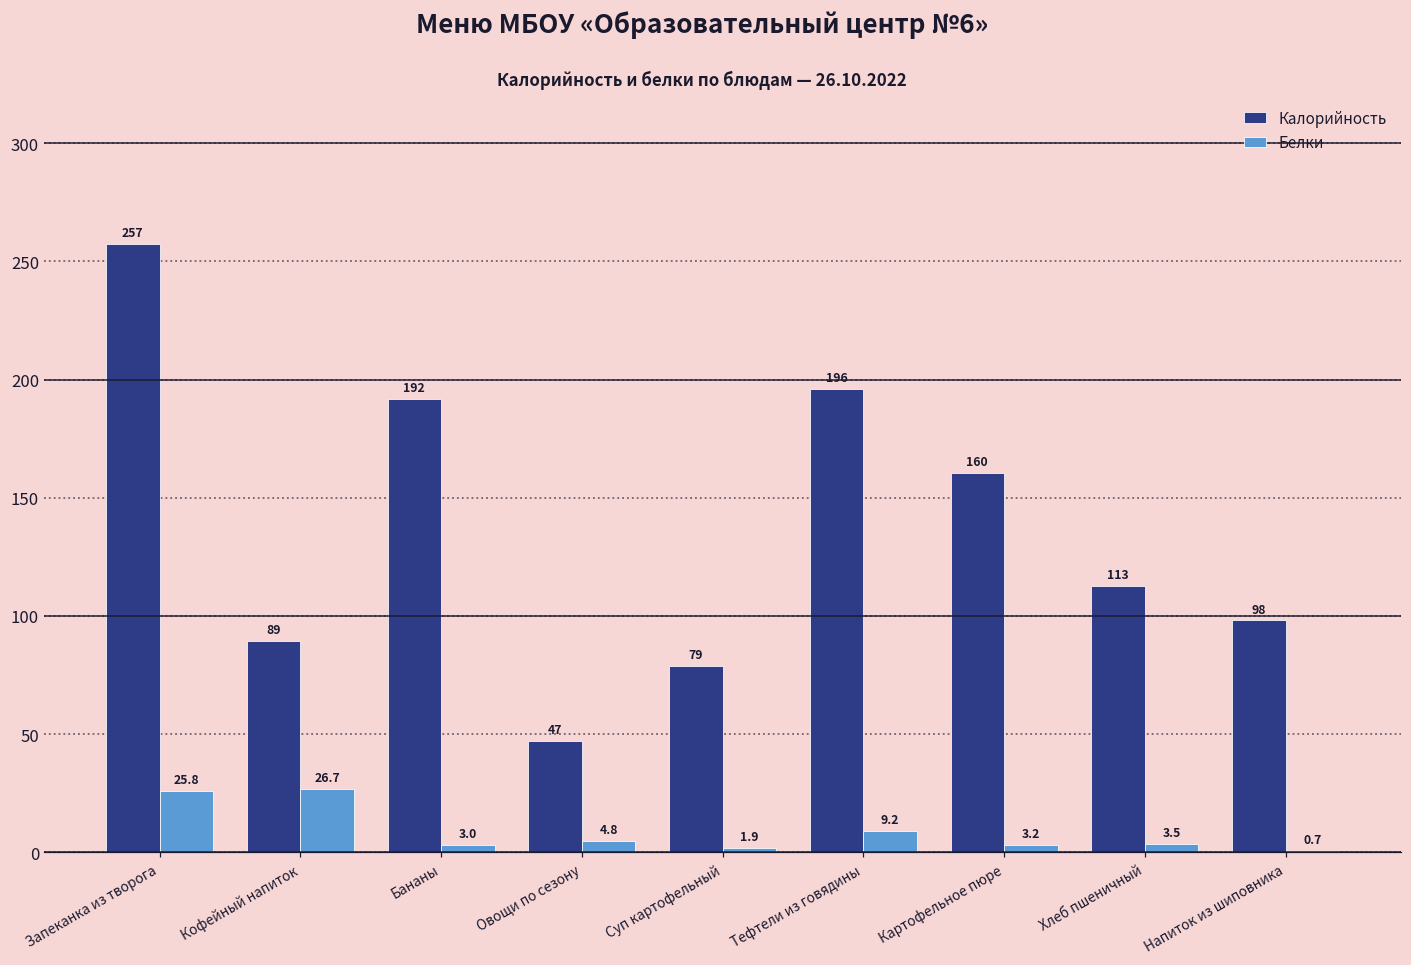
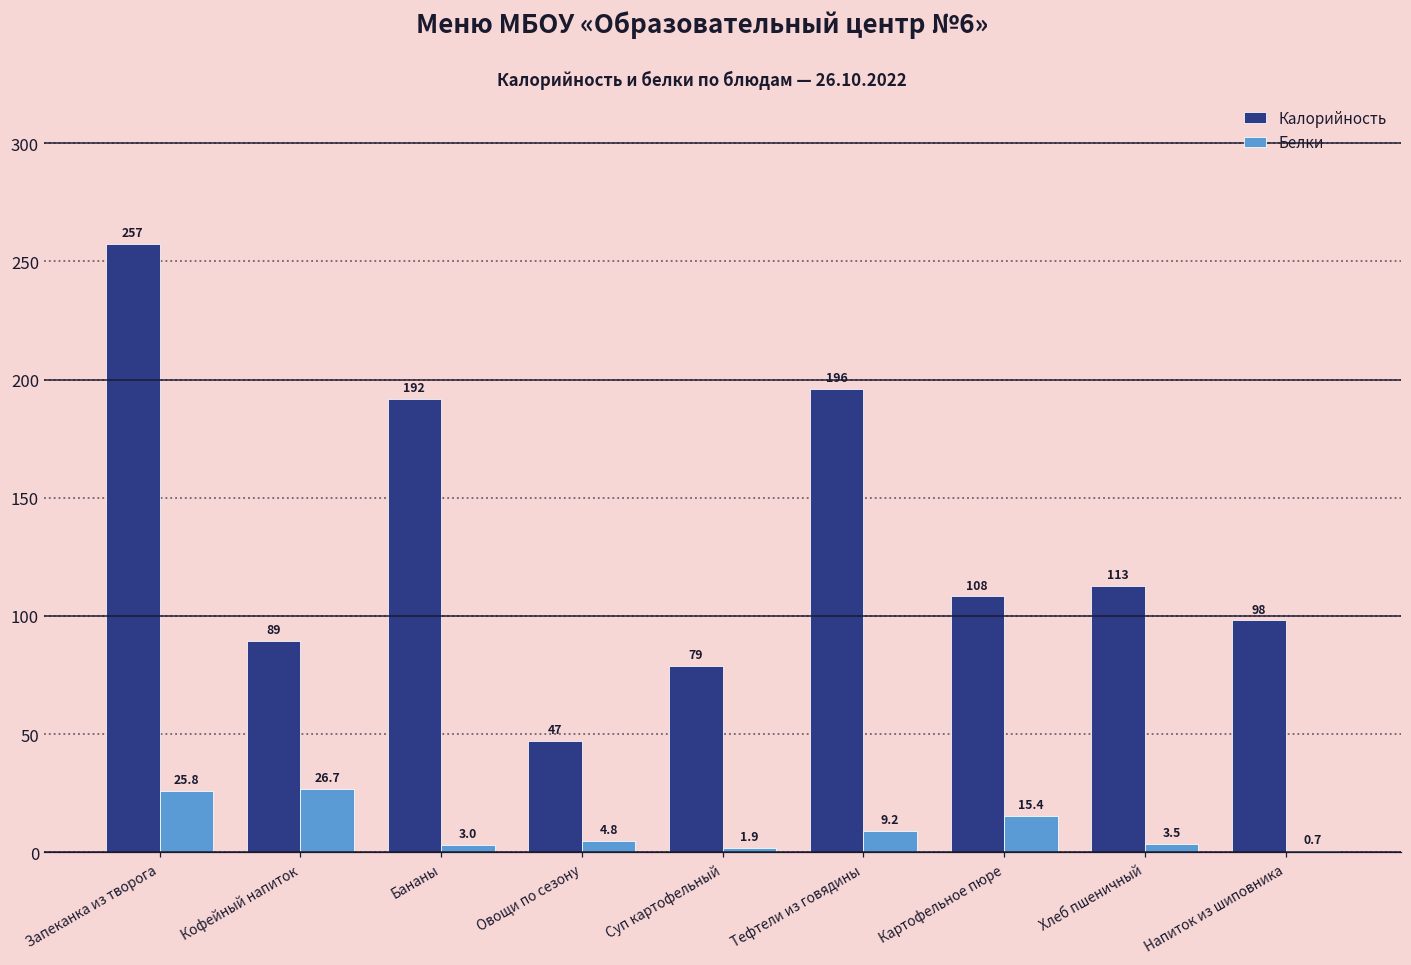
  {
    "Калорийность": {
      "Запеканка из творога": 257,
      "Кофейный напиток": 89,
      "Бананы": 192,
      "Овощи по сезону": 47,
      "Суп картофельный": 79,
      "Тефтели из говядины": 196,
-     "Картофельное пюре": 160,
+     "Картофельное пюре": 108,
      "Хлеб пшеничный": 113,
      "Напиток из шиповника": 98
    },
    "Белки": {
      "Запеканка из творога": 25.8,
      "Кофейный напиток": 26.7,
      "Бананы": 3.0,
      "Овощи по сезону": 4.8,
      "Суп картофельный": 1.9,
      "Тефтели из говядины": 9.2,
-     "Картофельное пюре": 3.2,
+     "Картофельное пюре": 15.4,
      "Хлеб пшеничный": 3.5,
      "Напиток из шиповника": 0.7
    }
  }
